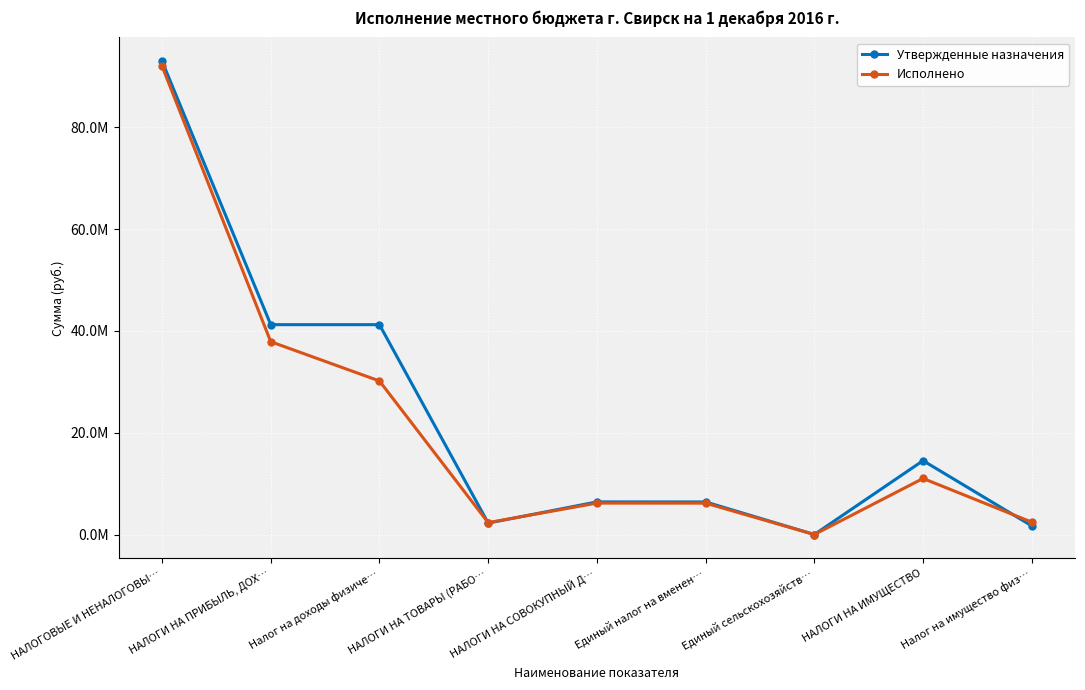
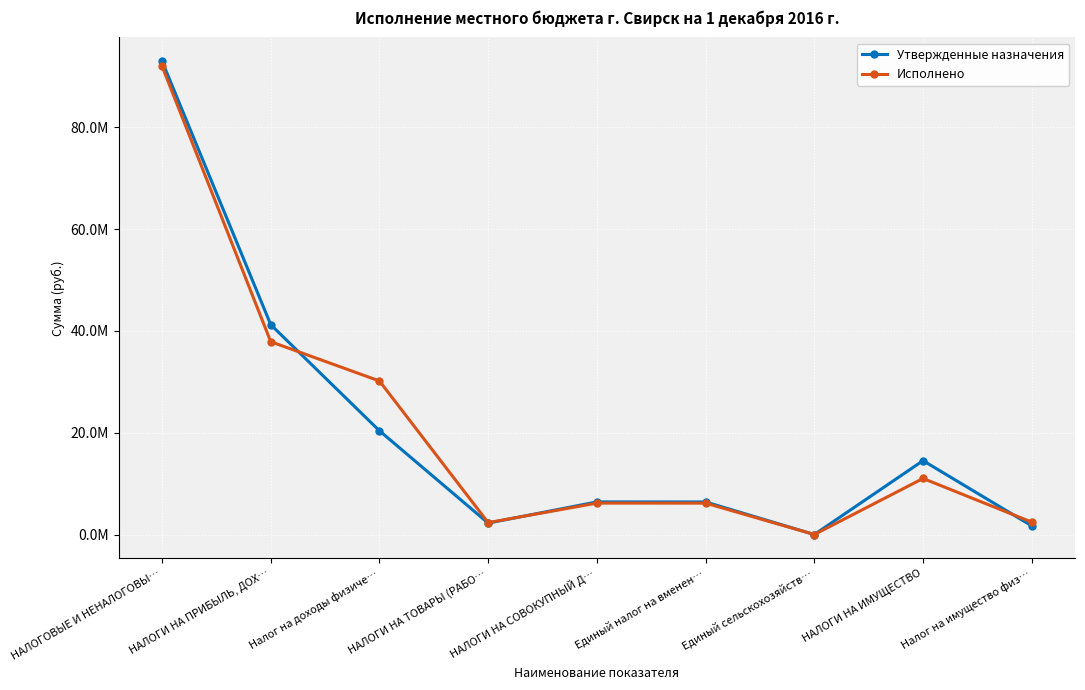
  {
    "Утвержденные назначения": {
      "НАЛОГОВЫЕ И НЕНАЛОГОВЫ…": 93000000,
      "НАЛОГИ НА ПРИБЫЛЬ, ДОХ…": 41000000,
-     "Налог на доходы физиче…": 41000000,
+     "Налог на доходы физиче…": 20000000,
      "НАЛОГИ НА ИМУЩЕСТВО": 15000000,
      "Налог на имущество физ…": 2000000
    },
    "Исполнено": {
      "НАЛОГОВЫЕ И НЕНАЛОГОВЫ…": 92000000,
      "НАЛОГИ НА ПРИБЫЛЬ, ДОХ…": 38000000,
      "Налог на доходы физиче…": 30000000,
      "НАЛОГИ НА ИМУЩЕСТВО": 11000000,
      "Налог на имущество физ…": 2000000
    }
  }
